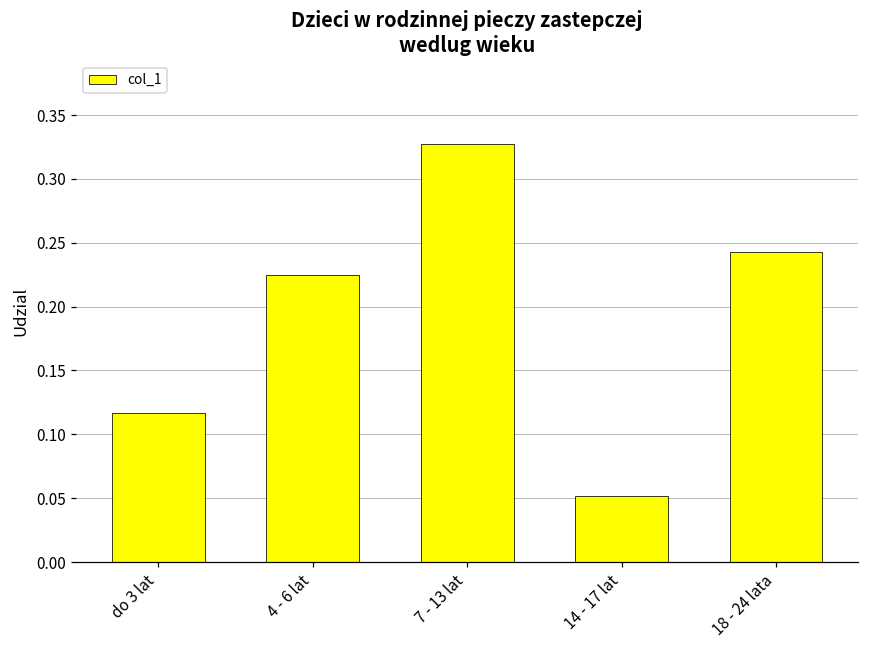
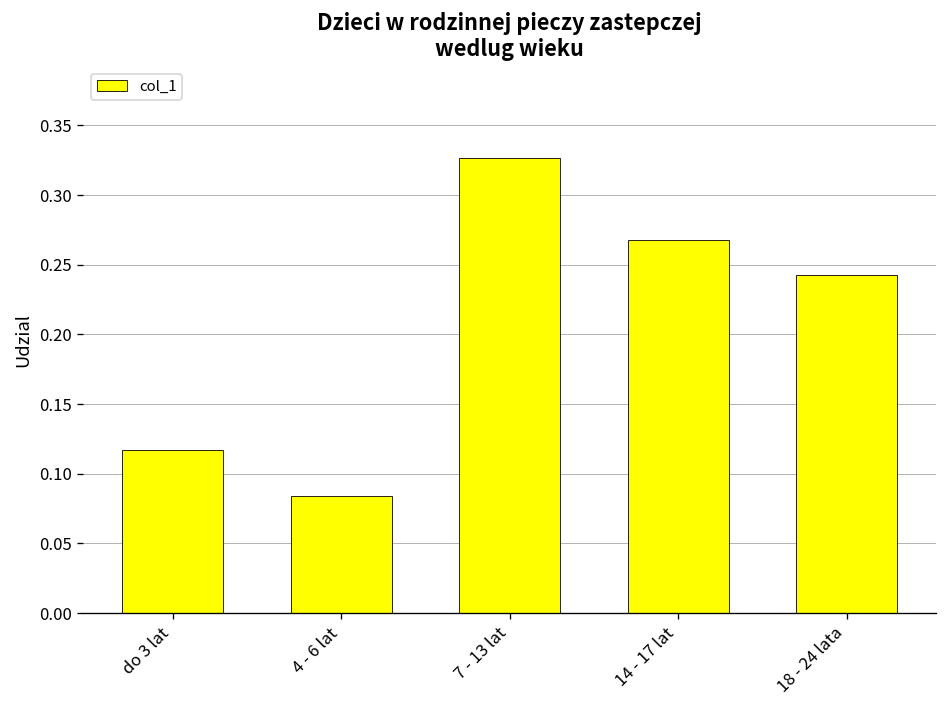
  {
    "do 3 lat": 0.117,
-   "4 - 6 lat": 0.225,
+   "4 - 6 lat": 0.084,
    "7 - 13 lat": 0.327,
-   "14 - 17 lat": 0.052,
+   "14 - 17 lat": 0.268,
    "18 - 24 lata": 0.243
  }
